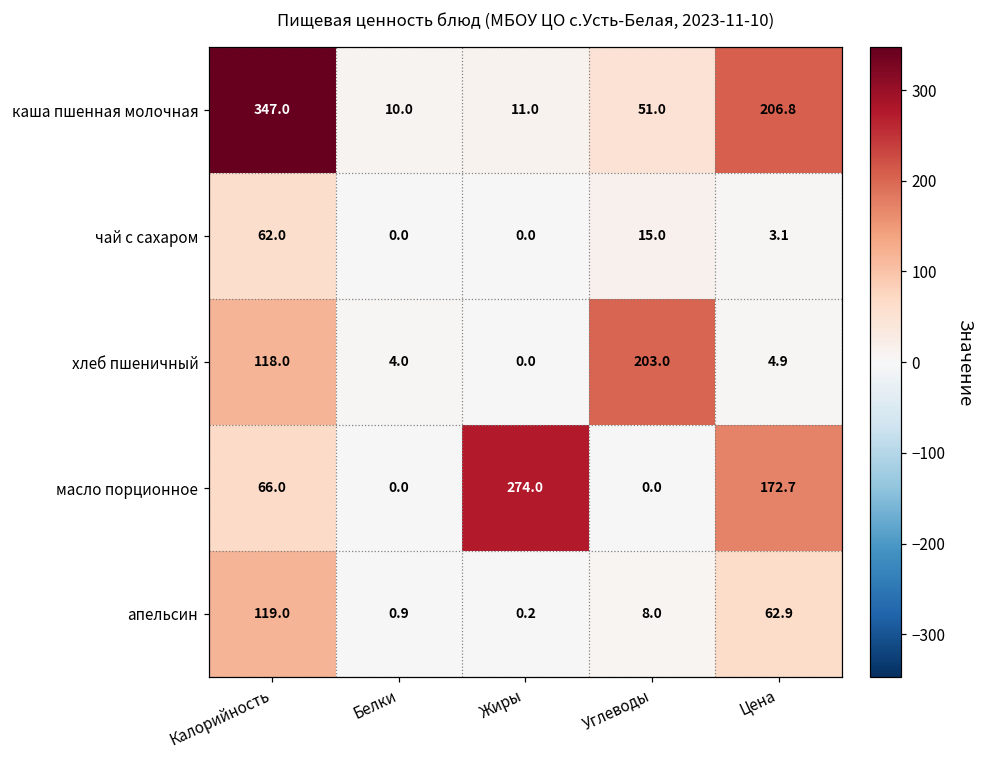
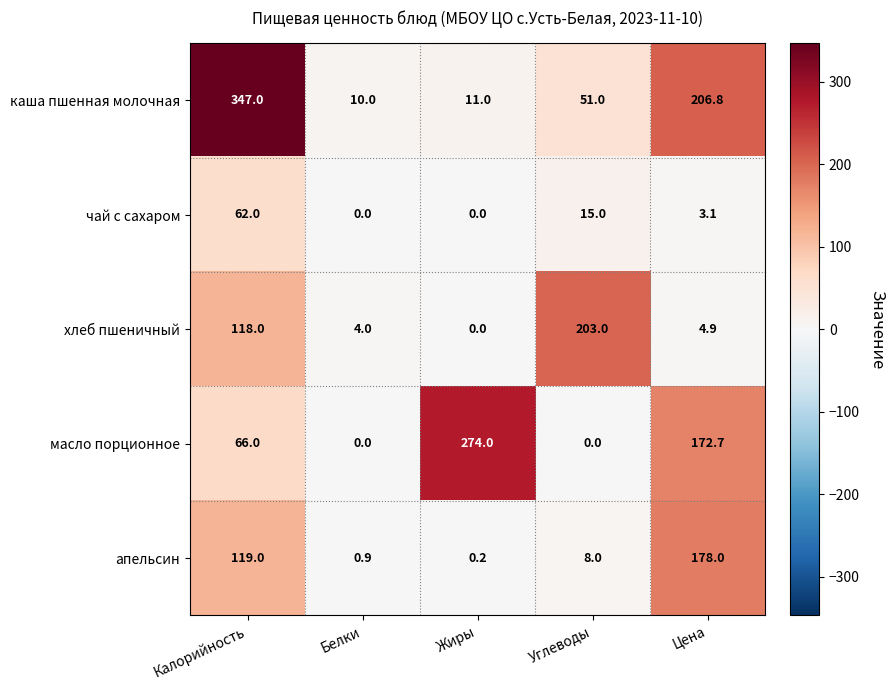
  {
    "каша пшенная молочная": {
      "Калорийность": 347.0,
      "Белки": 10.0,
      "Жиры": 11.0,
      "Углеводы": 51.0,
      "Цена": 206.8
    },
    "чай с сахаром": {
      "Калорийность": 62.0,
      "Белки": 0.0,
      "Жиры": 0.0,
      "Углеводы": 15.0,
      "Цена": 3.1
    },
    "хлеб пшеничный": {
      "Калорийность": 118.0,
      "Белки": 4.0,
      "Жиры": 0.0,
      "Углеводы": 203.0,
      "Цена": 4.9
    },
    "масло порционное": {
      "Калорийность": 66.0,
      "Белки": 0.0,
      "Жиры": 274.0,
      "Углеводы": 0.0,
      "Цена": 172.7
    },
    "апельсин": {
      "Калорийность": 119.0,
      "Белки": 0.9,
      "Жиры": 0.2,
      "Углеводы": 8.0,
-     "Цена": 62.9
+     "Цена": 178.0
    }
  }
